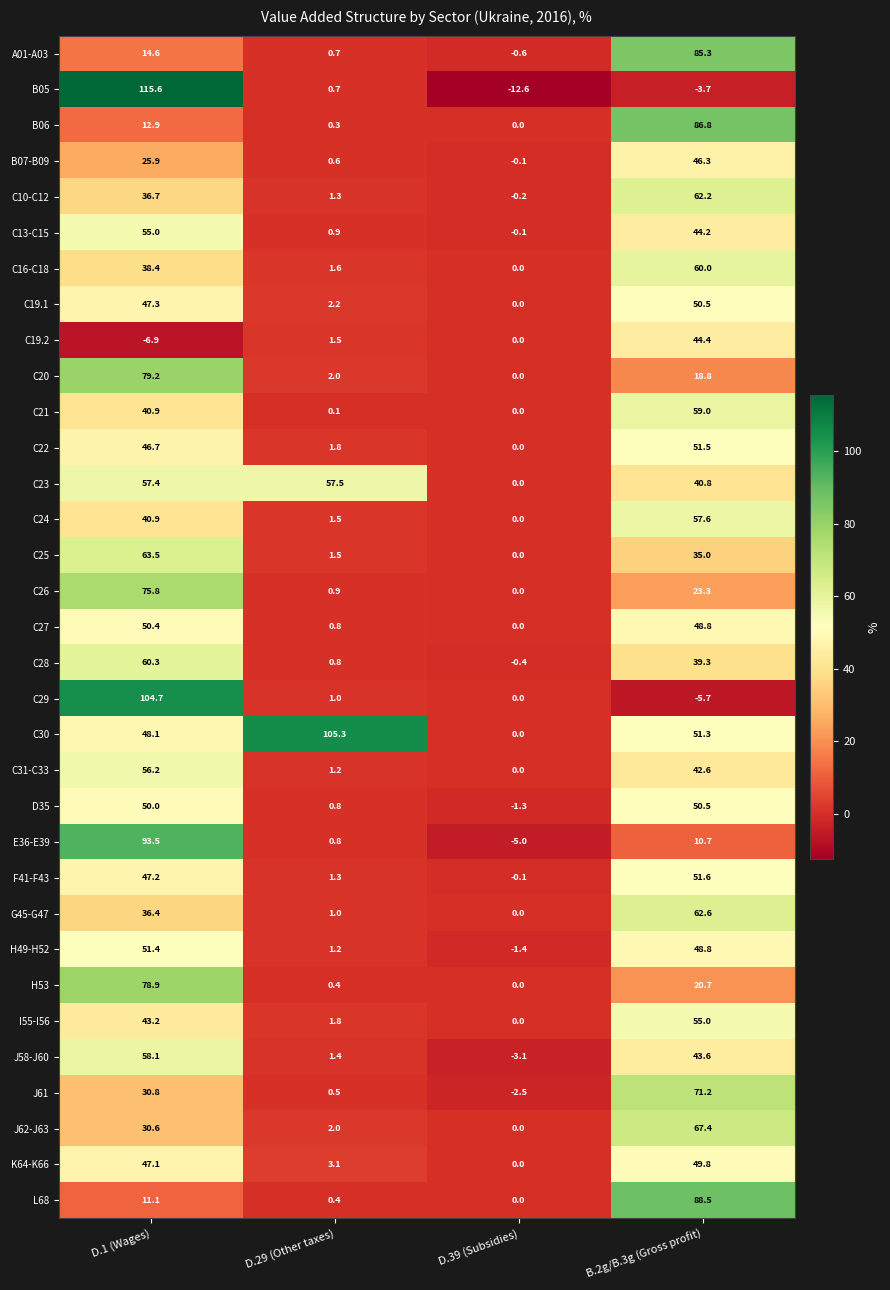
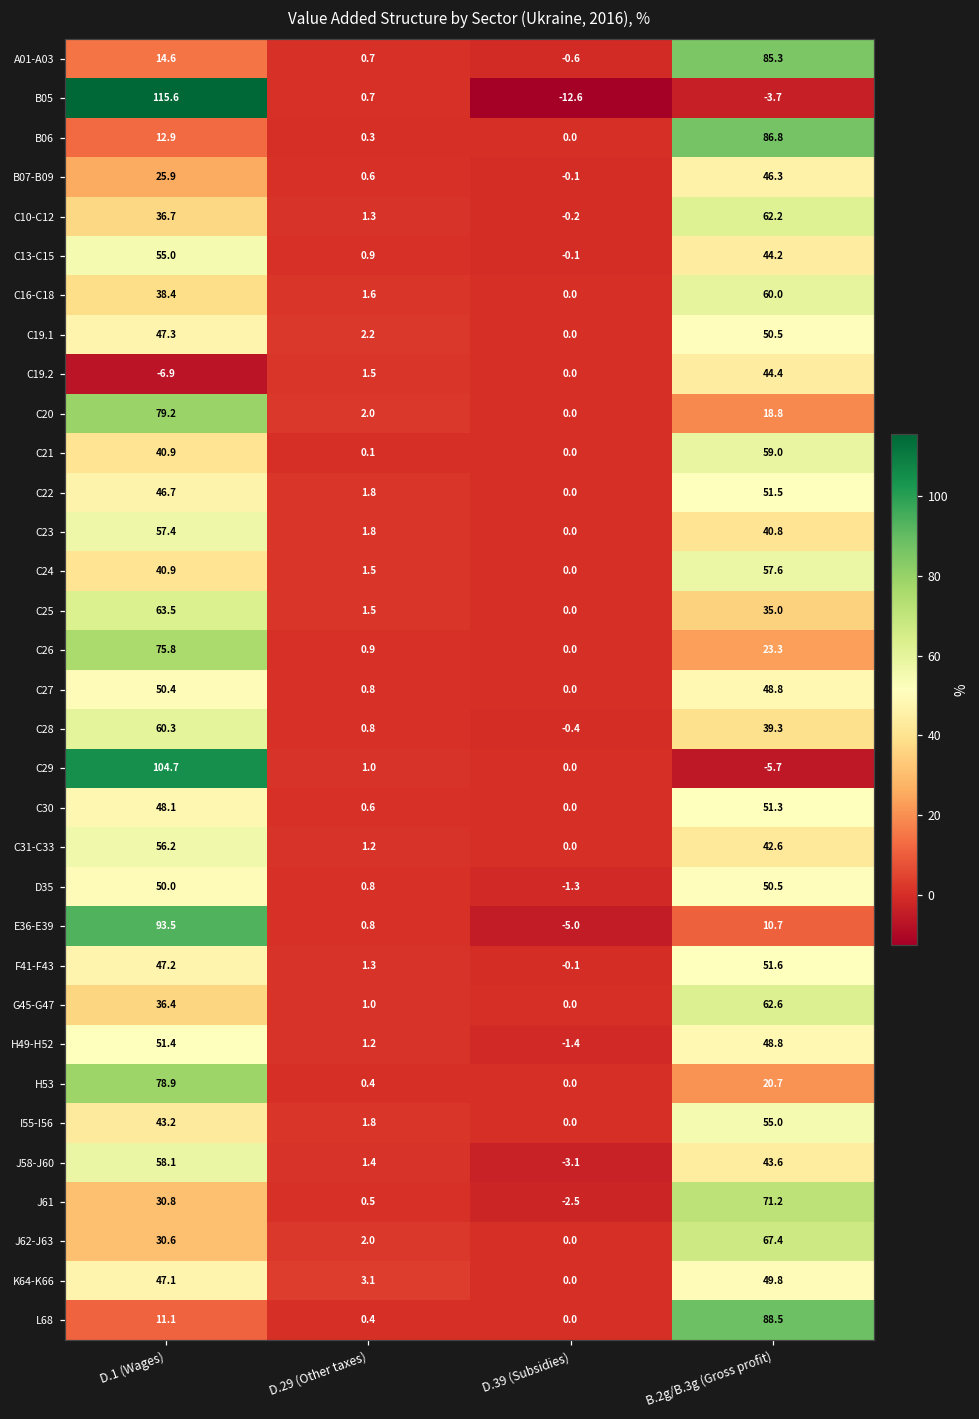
  {
    "A01-A03": {
      "D.1 (Wages)": 14.6,
      "D.29 (Other taxes)": 0.7,
      "D.39 (Subsidies)": -0.6,
      "B.2g/B.3g (Gross profit)": 85.3
    },
    "B05": {
      "D.1 (Wages)": 115.6,
      "D.29 (Other taxes)": 0.7,
      "D.39 (Subsidies)": -12.6,
      "B.2g/B.3g (Gross profit)": -3.7
    },
    "B06": {
      "D.1 (Wages)": 12.9,
      "D.29 (Other taxes)": 0.3,
      "D.39 (Subsidies)": 0.0,
      "B.2g/B.3g (Gross profit)": 86.8
    },
    "B07-B09": {
      "D.1 (Wages)": 25.9,
      "D.29 (Other taxes)": 0.6,
      "D.39 (Subsidies)": -0.1,
      "B.2g/B.3g (Gross profit)": 46.3
    },
    "C10-C12": {
      "D.1 (Wages)": 36.7,
      "D.29 (Other taxes)": 1.3,
      "D.39 (Subsidies)": -0.2,
      "B.2g/B.3g (Gross profit)": 62.2
    },
    "C13-C15": {
      "D.1 (Wages)": 55.0,
      "D.29 (Other taxes)": 0.9,
      "D.39 (Subsidies)": -0.1,
      "B.2g/B.3g (Gross profit)": 44.2
    },
    "C16-C18": {
      "D.1 (Wages)": 38.4,
      "D.29 (Other taxes)": 1.6,
      "D.39 (Subsidies)": 0.0,
      "B.2g/B.3g (Gross profit)": 60.0
    },
    "C19.1": {
      "D.1 (Wages)": 47.3,
      "D.29 (Other taxes)": 2.2,
      "D.39 (Subsidies)": 0.0,
      "B.2g/B.3g (Gross profit)": 50.5
    },
    "C19.2": {
      "D.1 (Wages)": -6.9,
      "D.29 (Other taxes)": 1.5,
      "D.39 (Subsidies)": 0.0,
      "B.2g/B.3g (Gross profit)": 44.4
    },
    "C20": {
      "D.1 (Wages)": 79.2,
      "D.29 (Other taxes)": 2.0,
      "D.39 (Subsidies)": 0.0,
      "B.2g/B.3g (Gross profit)": 18.8
    },
    "C21": {
      "D.1 (Wages)": 40.9,
      "D.29 (Other taxes)": 0.1,
      "D.39 (Subsidies)": 0.0,
      "B.2g/B.3g (Gross profit)": 59.0
    },
    "C22": {
      "D.1 (Wages)": 46.7,
      "D.29 (Other taxes)": 1.8,
      "D.39 (Subsidies)": 0.0,
      "B.2g/B.3g (Gross profit)": 51.5
    },
    "C23": {
      "D.1 (Wages)": 57.4,
-     "D.29 (Other taxes)": 57.5,
+     "D.29 (Other taxes)": 1.8,
      "D.39 (Subsidies)": 0.0,
      "B.2g/B.3g (Gross profit)": 40.8
    },
    "C24": {
      "D.1 (Wages)": 40.9,
      "D.29 (Other taxes)": 1.5,
      "D.39 (Subsidies)": 0.0,
      "B.2g/B.3g (Gross profit)": 57.6
    },
    "C25": {
      "D.1 (Wages)": 63.5,
      "D.29 (Other taxes)": 1.5,
      "D.39 (Subsidies)": 0.0,
      "B.2g/B.3g (Gross profit)": 35.0
    },
    "C26": {
      "D.1 (Wages)": 75.8,
      "D.29 (Other taxes)": 0.9,
      "D.39 (Subsidies)": 0.0,
      "B.2g/B.3g (Gross profit)": 23.3
    },
    "C27": {
      "D.1 (Wages)": 50.4,
      "D.29 (Other taxes)": 0.8,
      "D.39 (Subsidies)": 0.0,
      "B.2g/B.3g (Gross profit)": 48.8
    },
    "C28": {
      "D.1 (Wages)": 60.3,
      "D.29 (Other taxes)": 0.8,
      "D.39 (Subsidies)": -0.4,
      "B.2g/B.3g (Gross profit)": 39.3
    },
    "C29": {
      "D.1 (Wages)": 104.7,
      "D.29 (Other taxes)": 1.0,
      "D.39 (Subsidies)": 0.0,
      "B.2g/B.3g (Gross profit)": -5.7
    },
    "C30": {
      "D.1 (Wages)": 48.1,
-     "D.29 (Other taxes)": 105.3,
+     "D.29 (Other taxes)": 0.6,
      "D.39 (Subsidies)": 0.0,
      "B.2g/B.3g (Gross profit)": 51.3
    },
    "C31-C33": {
      "D.1 (Wages)": 56.2,
      "D.29 (Other taxes)": 1.2,
      "D.39 (Subsidies)": 0.0,
      "B.2g/B.3g (Gross profit)": 42.6
    },
    "D35": {
      "D.1 (Wages)": 50.0,
      "D.29 (Other taxes)": 0.8,
      "D.39 (Subsidies)": -1.3,
      "B.2g/B.3g (Gross profit)": 50.5
    },
    "E36-E39": {
      "D.1 (Wages)": 93.5,
      "D.29 (Other taxes)": 0.8,
      "D.39 (Subsidies)": -5.0,
      "B.2g/B.3g (Gross profit)": 10.7
    },
    "F41-F43": {
      "D.1 (Wages)": 47.2,
      "D.29 (Other taxes)": 1.3,
      "D.39 (Subsidies)": -0.1,
      "B.2g/B.3g (Gross profit)": 51.6
    },
    "G45-G47": {
      "D.1 (Wages)": 36.4,
      "D.29 (Other taxes)": 1.0,
      "D.39 (Subsidies)": 0.0,
      "B.2g/B.3g (Gross profit)": 62.6
    },
    "H49-H52": {
      "D.1 (Wages)": 51.4,
      "D.29 (Other taxes)": 1.2,
      "D.39 (Subsidies)": -1.4,
      "B.2g/B.3g (Gross profit)": 48.8
    },
    "H53": {
      "D.1 (Wages)": 78.9,
      "D.29 (Other taxes)": 0.4,
      "D.39 (Subsidies)": 0.0,
      "B.2g/B.3g (Gross profit)": 20.7
    },
    "I55-I56": {
      "D.1 (Wages)": 43.2,
      "D.29 (Other taxes)": 1.8,
      "D.39 (Subsidies)": 0.0,
      "B.2g/B.3g (Gross profit)": 55.0
    },
    "J58-J60": {
      "D.1 (Wages)": 58.1,
      "D.29 (Other taxes)": 1.4,
      "D.39 (Subsidies)": -3.1,
      "B.2g/B.3g (Gross profit)": 43.6
    },
    "J61": {
      "D.1 (Wages)": 30.8,
      "D.29 (Other taxes)": 0.5,
      "D.39 (Subsidies)": -2.5,
      "B.2g/B.3g (Gross profit)": 71.2
    },
    "J62-J63": {
      "D.1 (Wages)": 30.6,
      "D.29 (Other taxes)": 2.0,
      "D.39 (Subsidies)": 0.0,
      "B.2g/B.3g (Gross profit)": 67.4
    },
    "K64-K66": {
      "D.1 (Wages)": 47.1,
      "D.29 (Other taxes)": 3.1,
      "D.39 (Subsidies)": 0.0,
      "B.2g/B.3g (Gross profit)": 49.8
    },
    "L68": {
      "D.1 (Wages)": 11.1,
      "D.29 (Other taxes)": 0.4,
      "D.39 (Subsidies)": 0.0,
      "B.2g/B.3g (Gross profit)": 88.5
    }
  }
